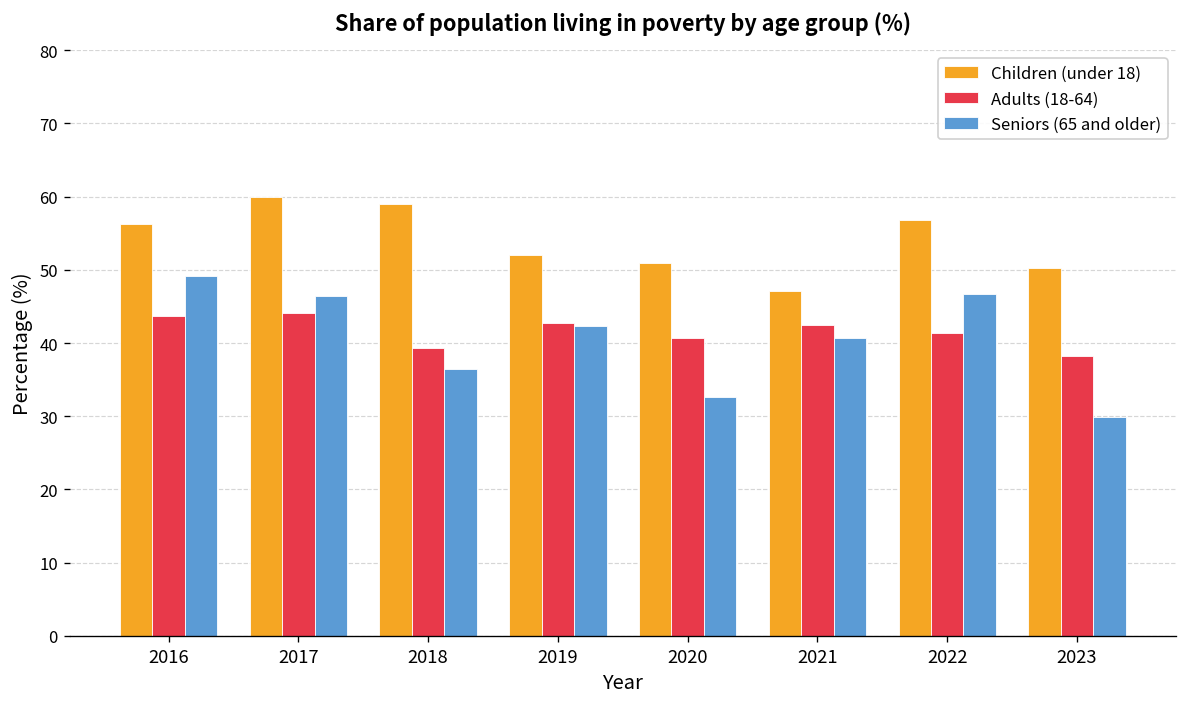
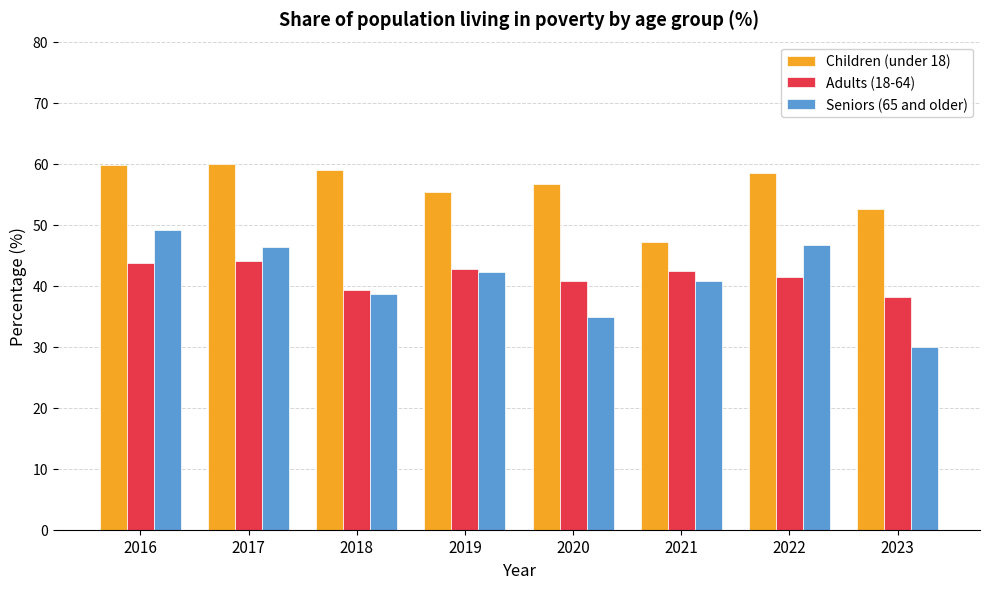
  {
    "Children (under 18)": {
-     "2016": 56,
+     "2016": 60,
      "2017": 60,
      "2018": 59,
-     "2019": 52,
-     "2020": 51,
+     "2019": 55,
+     "2020": 57,
      "2021": 47,
-     "2022": 57,
-     "2023": 50
+     "2022": 58,
+     "2023": 53
    },
    "Adults (18-64)": {
      "2016": 44,
      "2017": 44,
      "2018": 39,
      "2019": 43,
      "2020": 41,
      "2021": 42,
      "2022": 41,
      "2023": 38
    },
    "Seniors (65 and older)": {
      "2016": 49,
      "2017": 46,
-     "2018": 37,
+     "2018": 39,
      "2019": 42,
-     "2020": 33,
+     "2020": 35,
      "2021": 41,
      "2022": 47,
      "2023": 30
    }
  }
